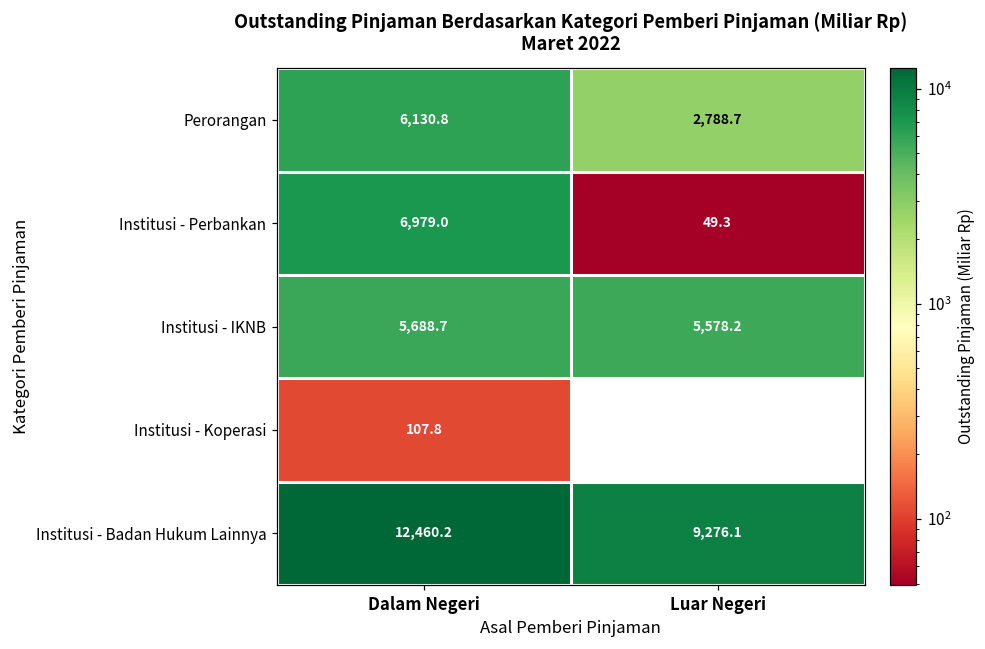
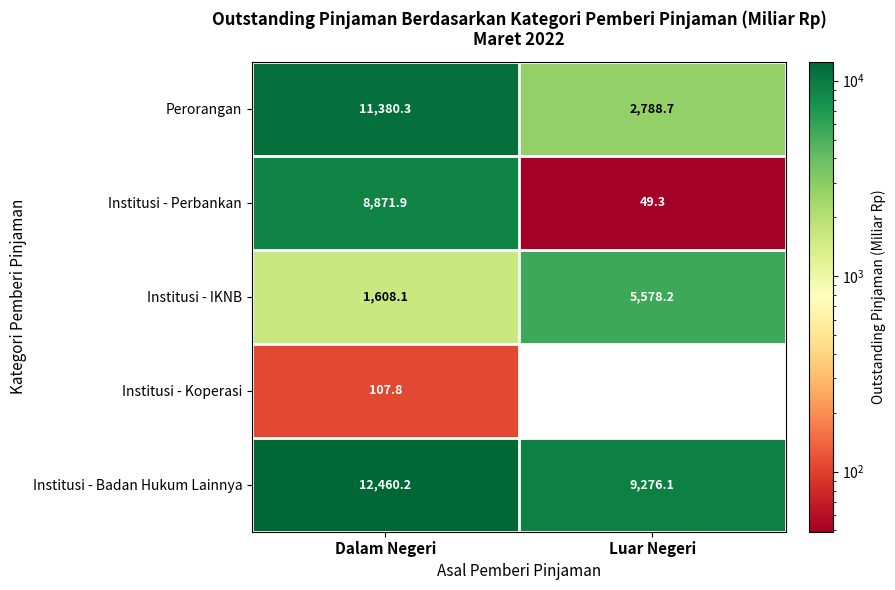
  {
    "Perorangan": {
-     "Dalam Negeri": "6,130.8",
+     "Dalam Negeri": "11,380.3",
      "Luar Negeri": "2,788.7"
    },
    "Institusi - Perbankan": {
-     "Dalam Negeri": "6,979.0",
+     "Dalam Negeri": "8,871.9",
      "Luar Negeri": "49.3"
    },
    "Institusi - IKNB": {
-     "Dalam Negeri": "5,688.7",
+     "Dalam Negeri": "1,608.1",
      "Luar Negeri": "5,578.2"
    },
    "Institusi - Koperasi": {
      "Dalam Negeri": "107.8"
    },
    "Institusi - Badan Hukum Lainnya": {
      "Dalam Negeri": "12,460.2",
      "Luar Negeri": "9,276.1"
    }
  }
